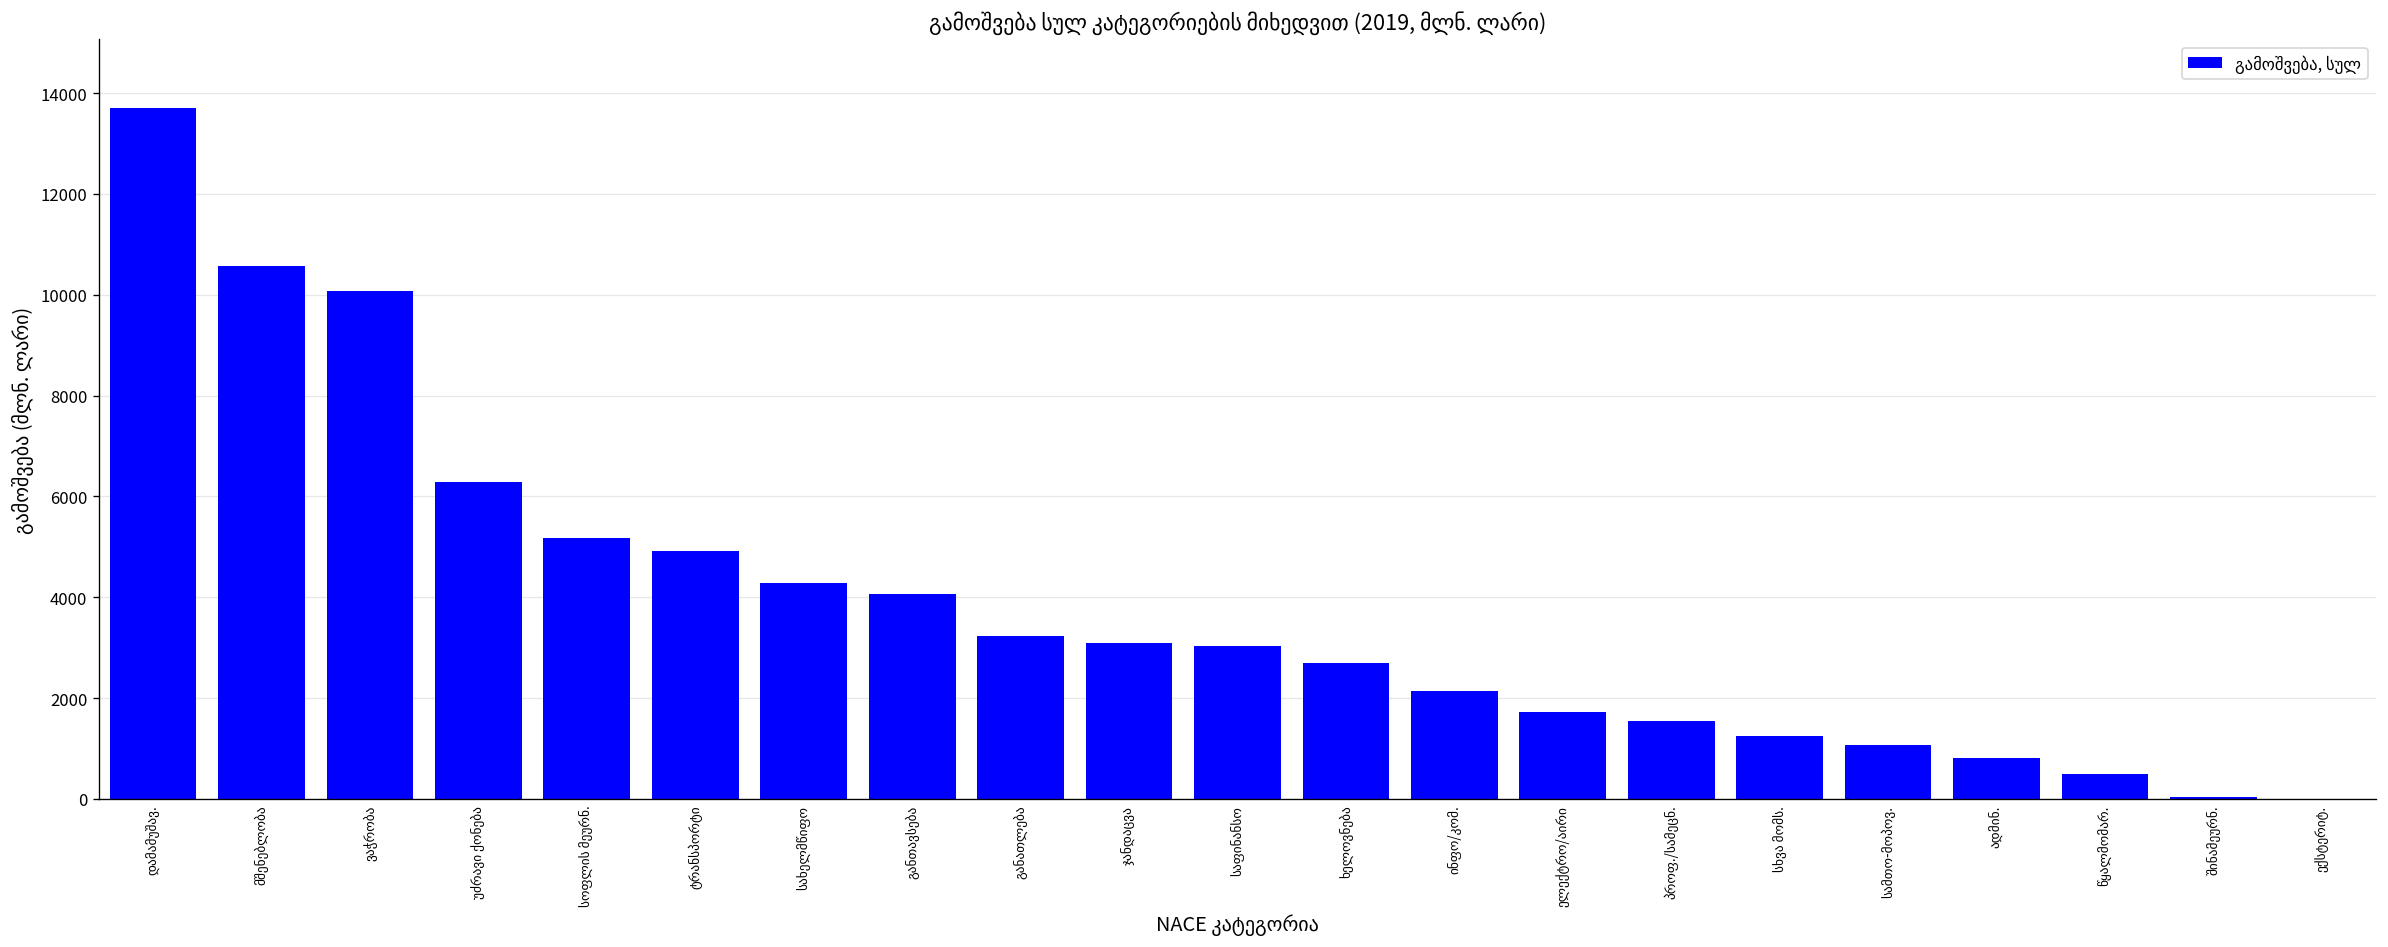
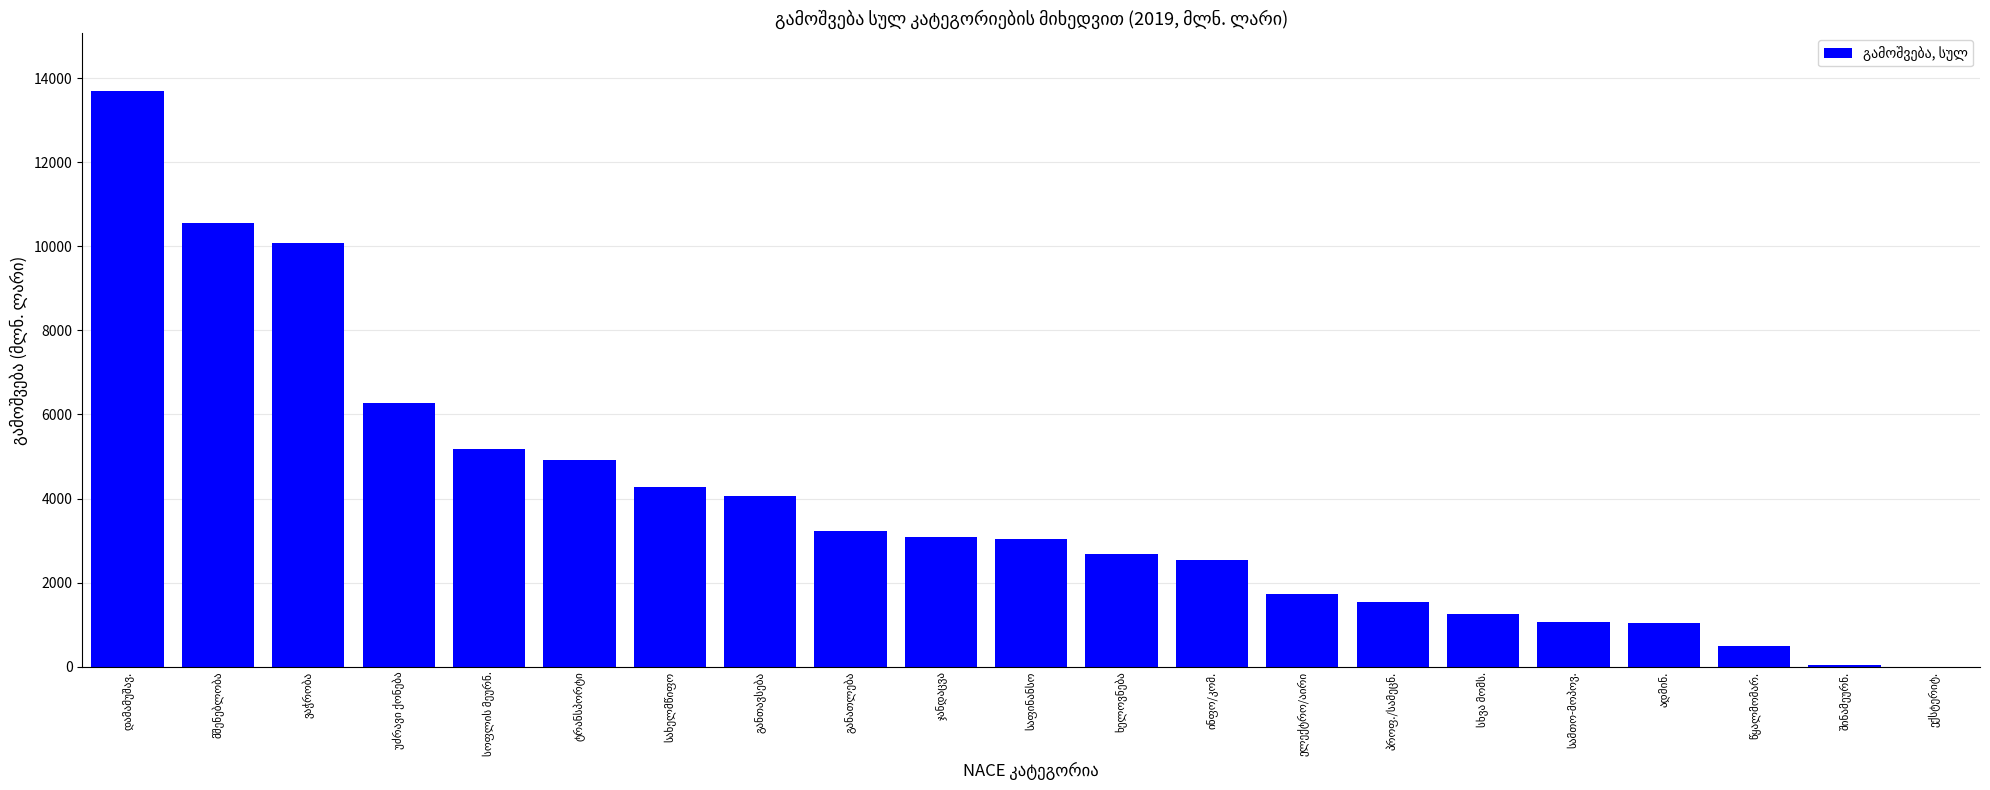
  {
    "დამამუშავ.": 13700,
    "მშენებლობა": 10600,
    "ვაჭრობა": 10100,
    "უძრავი ქონება": 6300,
    "სოფლის მეურნ.": 5200,
    "ტრანსპორტი": 4900,
    "სახელმწიფო": 4300,
    "განთავსება": 4100,
    "განათლება": 3200,
    "ჯანდაცვა": 3100,
    "საფინანსო": 3000,
    "ხელოვნება": 2700,
-   "ინფო/კომ.": 2100,
+   "ინფო/კომ.": 2500,
    "ელექტრო/აირი": 1700,
    "პროფ./სამეცნ.": 1500,
    "სხვა მომს.": 1200,
    "სამთო-მოპოვ.": 1100,
-   "ადმინ.": 800,
+   "ადმინ.": 1000,
    "წყალმომარ.": 500,
    "ექსტერიტ.": 0
  }
